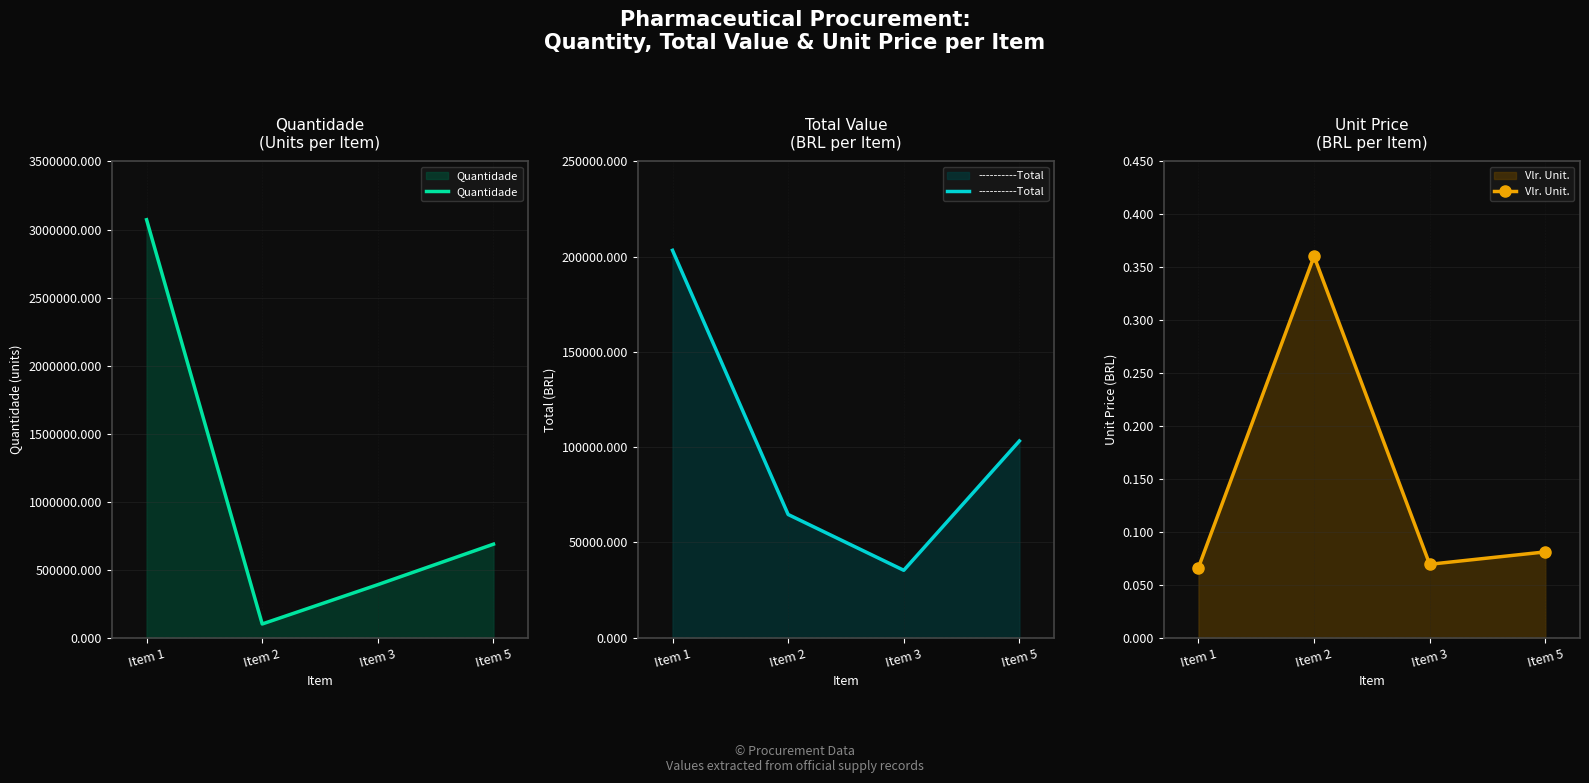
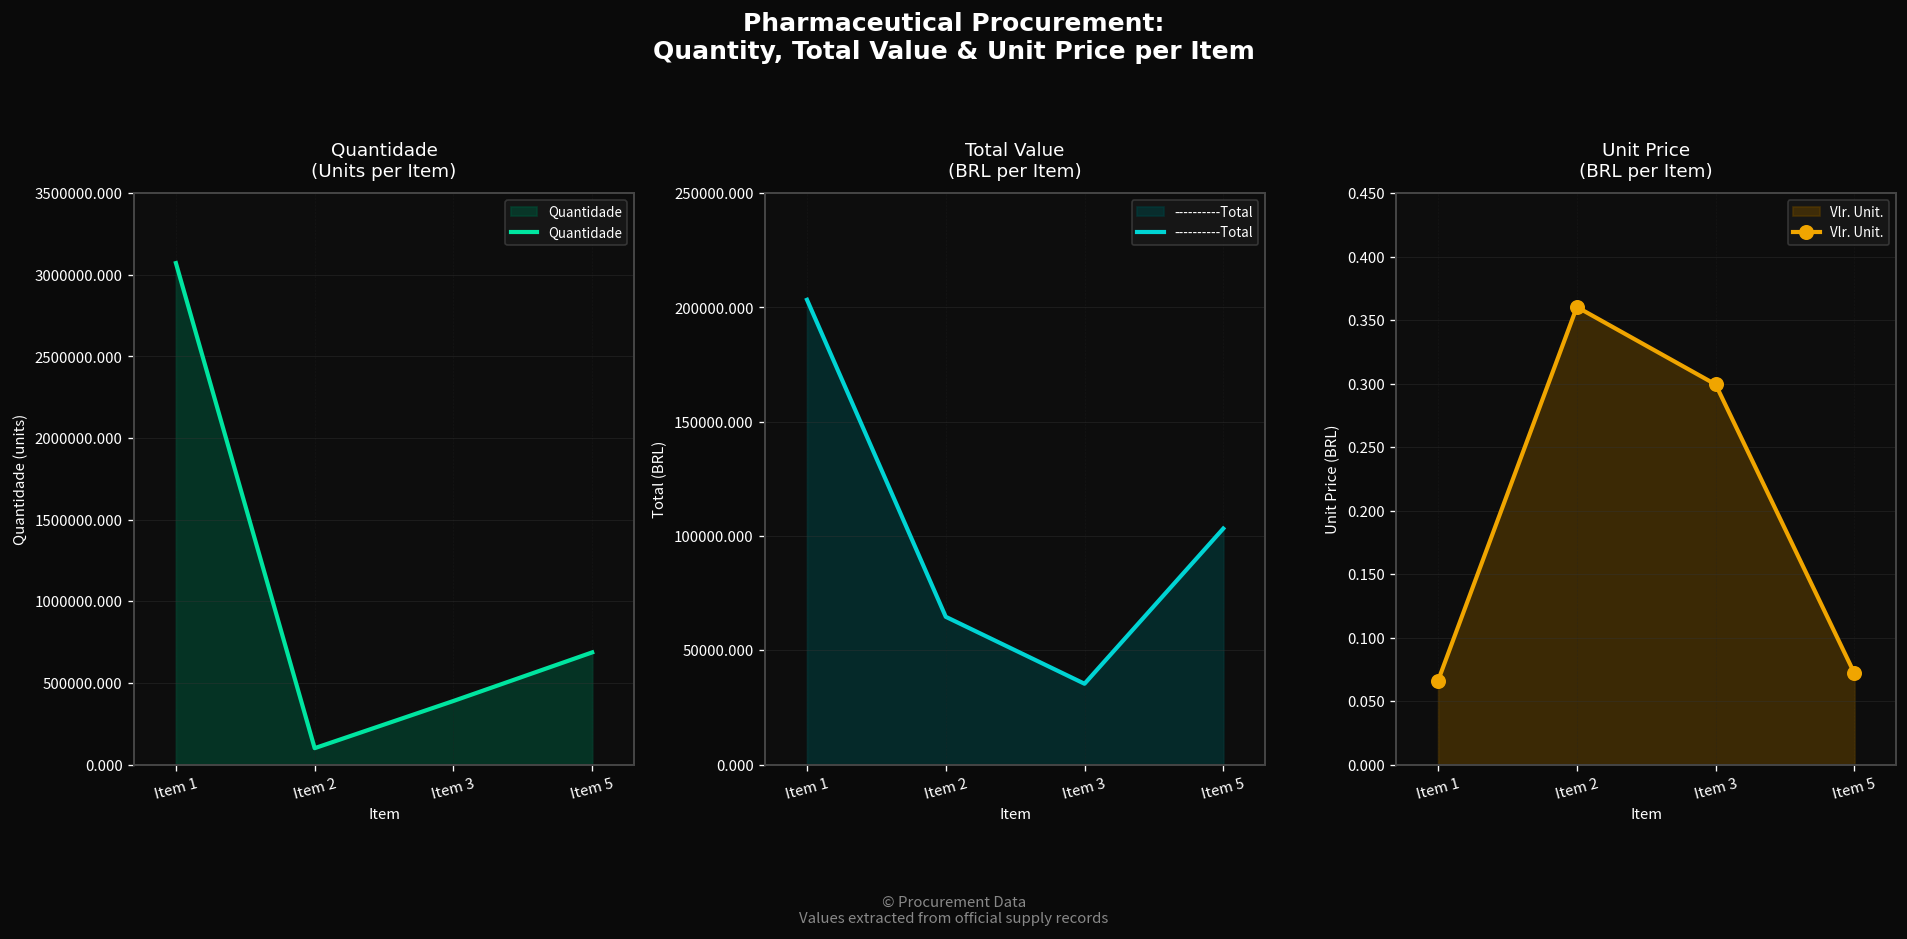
  {
    "Quantidade (Units per Item)": {
      "Item 1": 3070000,
      "Item 2": 100000,
      "Item 3": 390000,
      "Item 5": 690000
    },
    "Total Value (BRL per Item)": {
      "Item 1": 203000,
      "Item 2": 65000,
      "Item 3": 35000,
      "Item 5": 103000
    },
    "Unit Price (BRL per Item)": {
      "Item 1": 0.066,
      "Item 2": 0.360,
-     "Item 3": 0.069,
-     "Item 5": 0.081
+     "Item 3": 0.299,
+     "Item 5": 0.072
    }
  }
